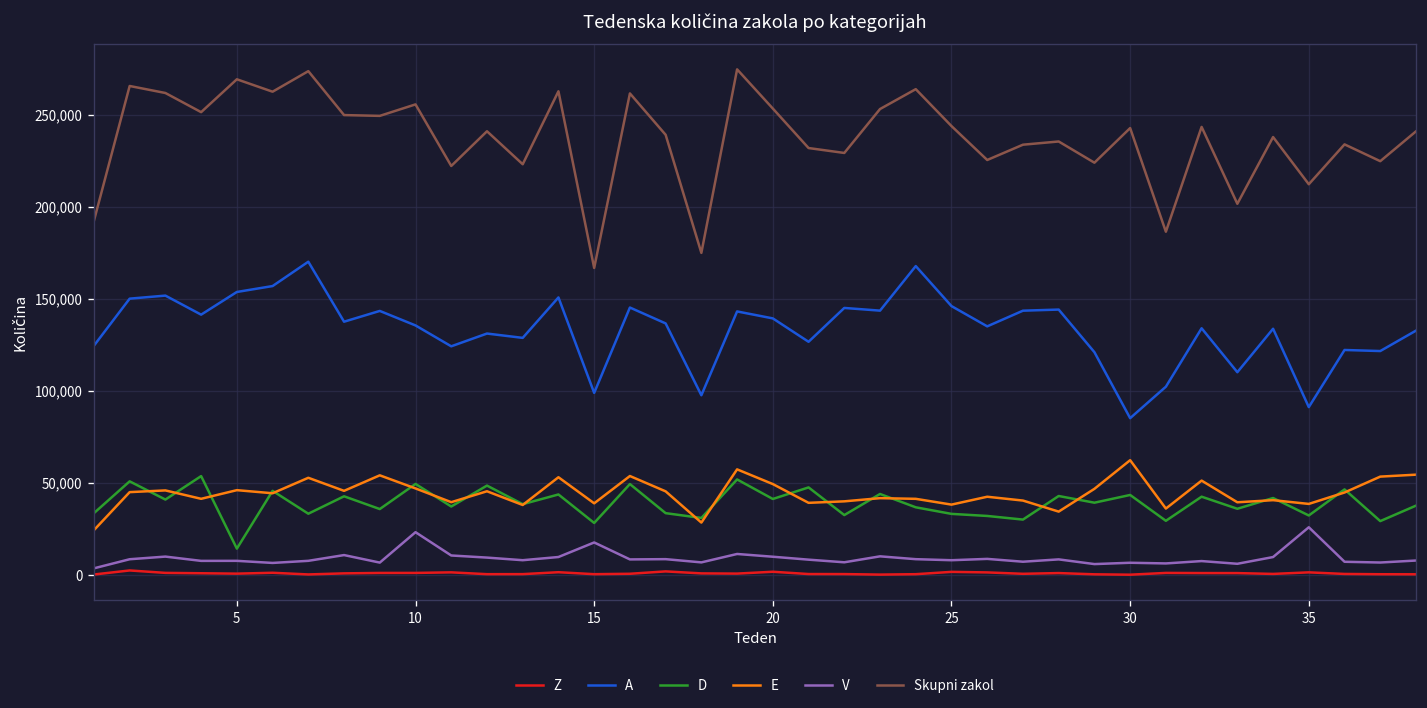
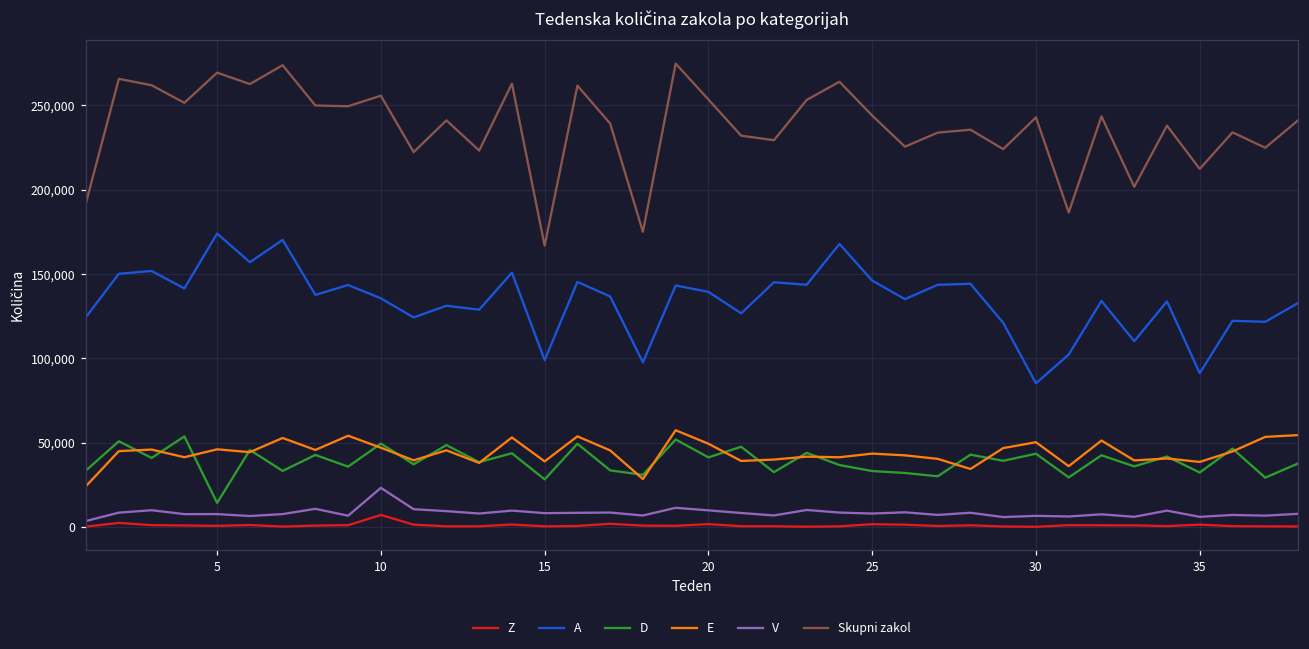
  {
    "Z": {
      "5": "1,000",
-     "10": "1,000",
+     "10": "7,000",
      "15": "0",
      "20": "2,000",
      "25": "2,000",
      "30": "0",
      "35": "1,000"
    },
    "A": {
-     "5": "154,000",
+     "5": "174,000",
      "10": "136,000",
      "15": "99,000",
      "20": "139,000",
      "25": "146,000",
      "30": "85,000",
      "35": "91,000"
    },
    "D": {
      "5": "14,000",
      "10": "50,000",
      "15": "28,000",
      "20": "41,000",
      "25": "33,000",
      "30": "44,000",
      "35": "32,000"
    },
    "E": {
      "5": "46,000",
      "10": "47,000",
      "15": "39,000",
      "20": "49,000",
-     "25": "38,000",
-     "30": "62,000",
+     "25": "44,000",
+     "30": "50,000",
      "35": "39,000"
    },
    "V": {
      "5": "8,000",
      "10": "23,000",
-     "15": "18,000",
+     "15": "8,000",
      "20": "10,000",
      "25": "8,000",
      "30": "7,000",
-     "35": "26,000"
+     "35": "6,000"
    },
    "Skupni zakol": {
      "5": "269,000",
      "10": "256,000",
      "15": "167,000",
      "20": "254,000",
      "25": "244,000",
      "30": "243,000",
      "35": "212,000"
    }
  }
